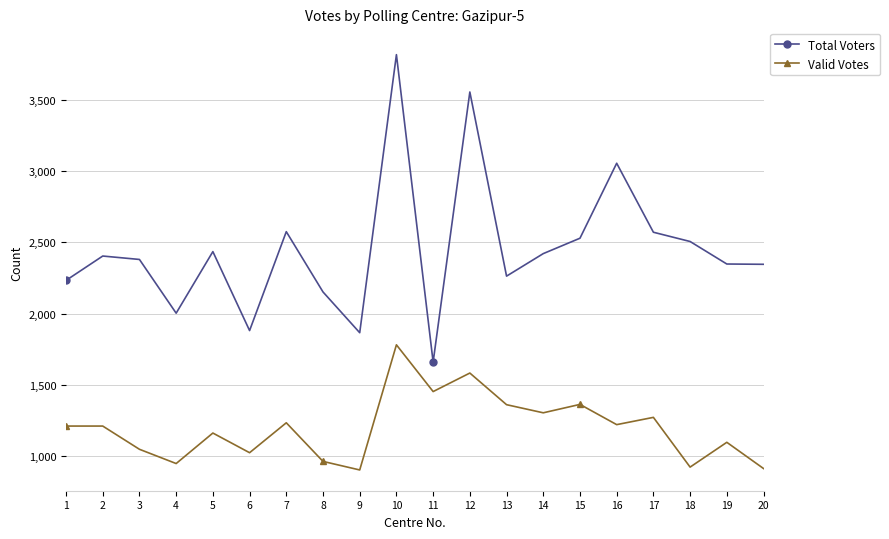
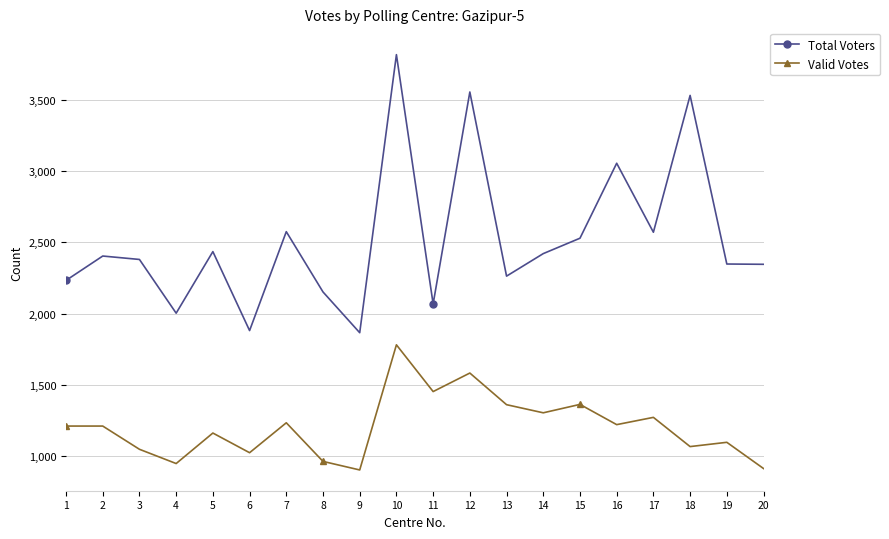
  {
    "Total Voters": {
      "1": "2,230",
      "2": "2,400",
      "3": "2,380",
      "4": "2,000",
      "5": "2,440",
      "6": "1,880",
      "7": "2,580",
      "8": "2,150",
      "9": "1,870",
      "10": "3,820",
-     "11": "1,660",
+     "11": "2,070",
      "12": "3,560",
      "13": "2,260",
      "14": "2,420",
      "15": "2,530",
      "16": "3,060",
      "17": "2,570",
-     "18": "2,510",
+     "18": "3,530",
      "19": "2,350",
      "20": "2,350"
    },
    "Valid Votes": {
      "1": "1,210",
      "2": "1,210",
      "3": "1,050",
      "4": "950",
      "5": "1,160",
      "6": "1,020",
      "7": "1,230",
      "8": "960",
      "9": "900",
      "10": "1,780",
      "11": "1,450",
      "12": "1,580",
      "13": "1,360",
      "14": "1,300",
      "15": "1,360",
      "16": "1,220",
      "17": "1,270",
-     "18": "920",
+     "18": "1,070",
      "19": "1,100",
      "20": "910"
    }
  }
